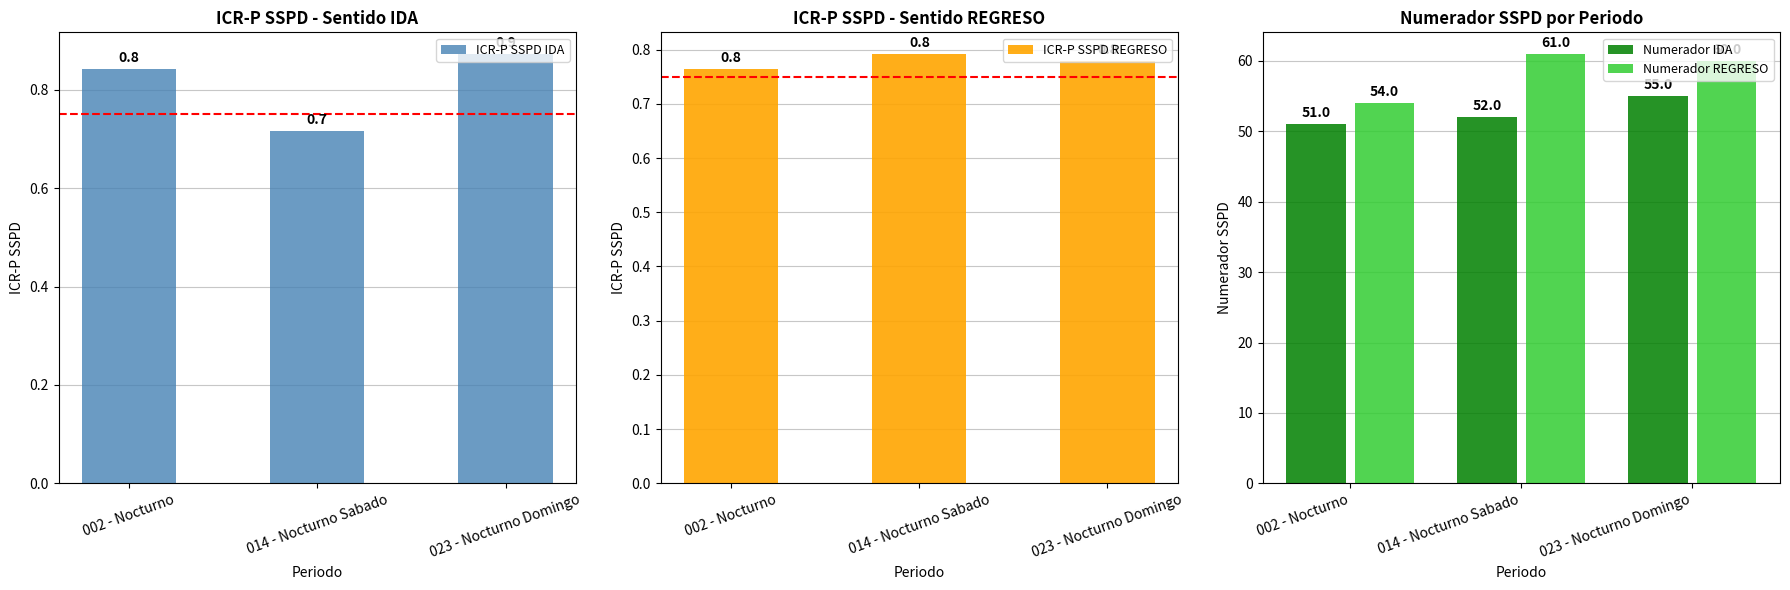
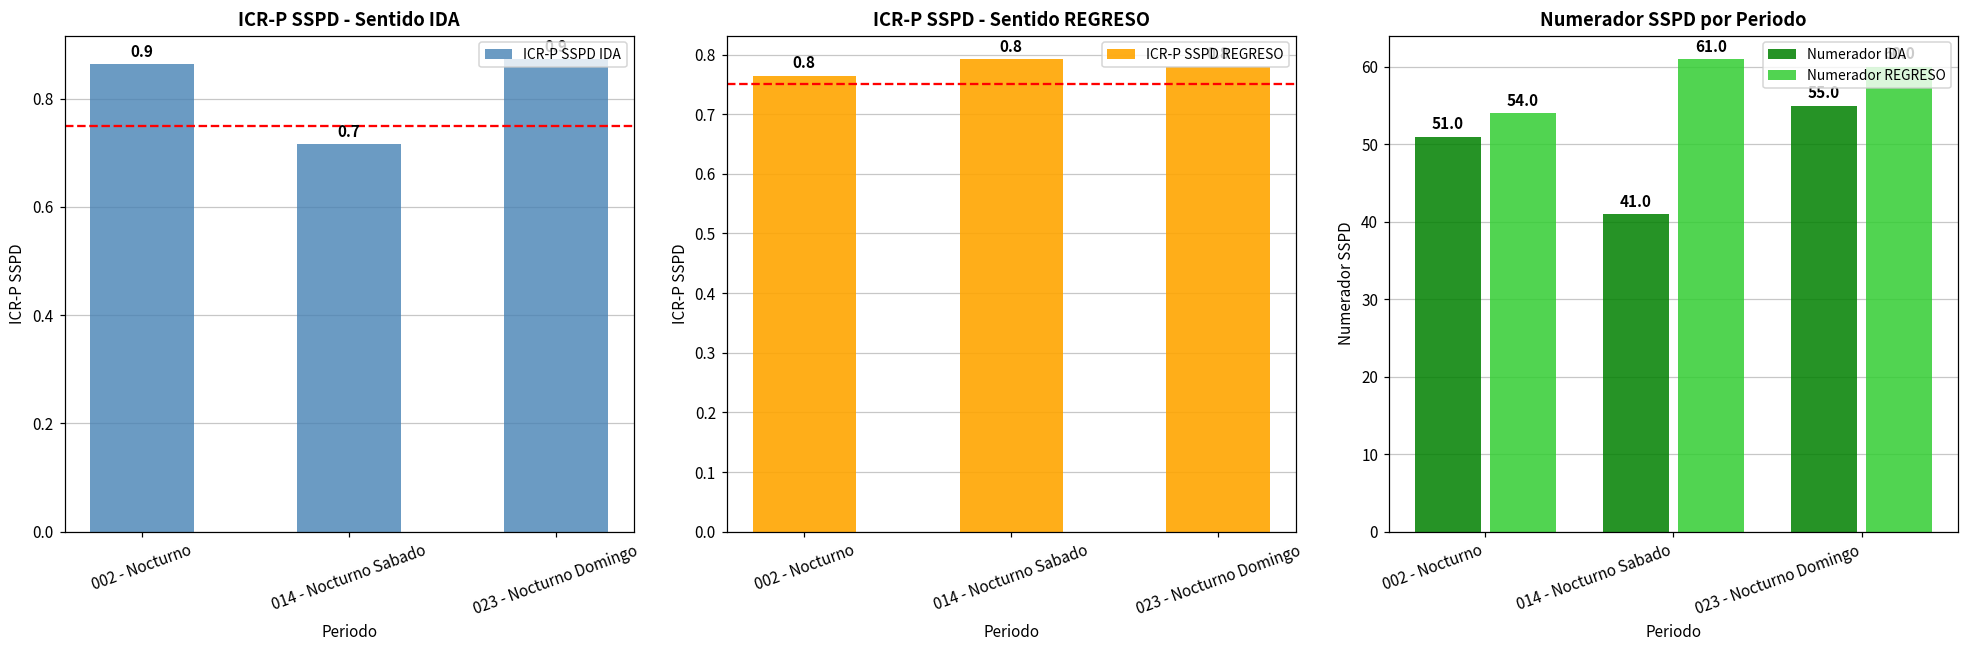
  {
    "ICR-P SSPD - Sentido IDA": {
-     "002 - Nocturno": 0.8,
+     "002 - Nocturno": 0.9,
      "014 - Nocturno Sabado": 0.7
    },
    "ICR-P SSPD - Sentido REGRESO": {
      "002 - Nocturno": 0.8,
      "014 - Nocturno Sabado": 0.8
    },
    "Numerador SSPD por Periodo": {
      "Numerador IDA": {
        "002 - Nocturno": 51.0,
-       "014 - Nocturno Sabado": 52.0
+       "014 - Nocturno Sabado": 41.0
      },
      "Numerador REGRESO": {
        "002 - Nocturno": 54.0,
        "014 - Nocturno Sabado": 61.0
      }
    }
  }
